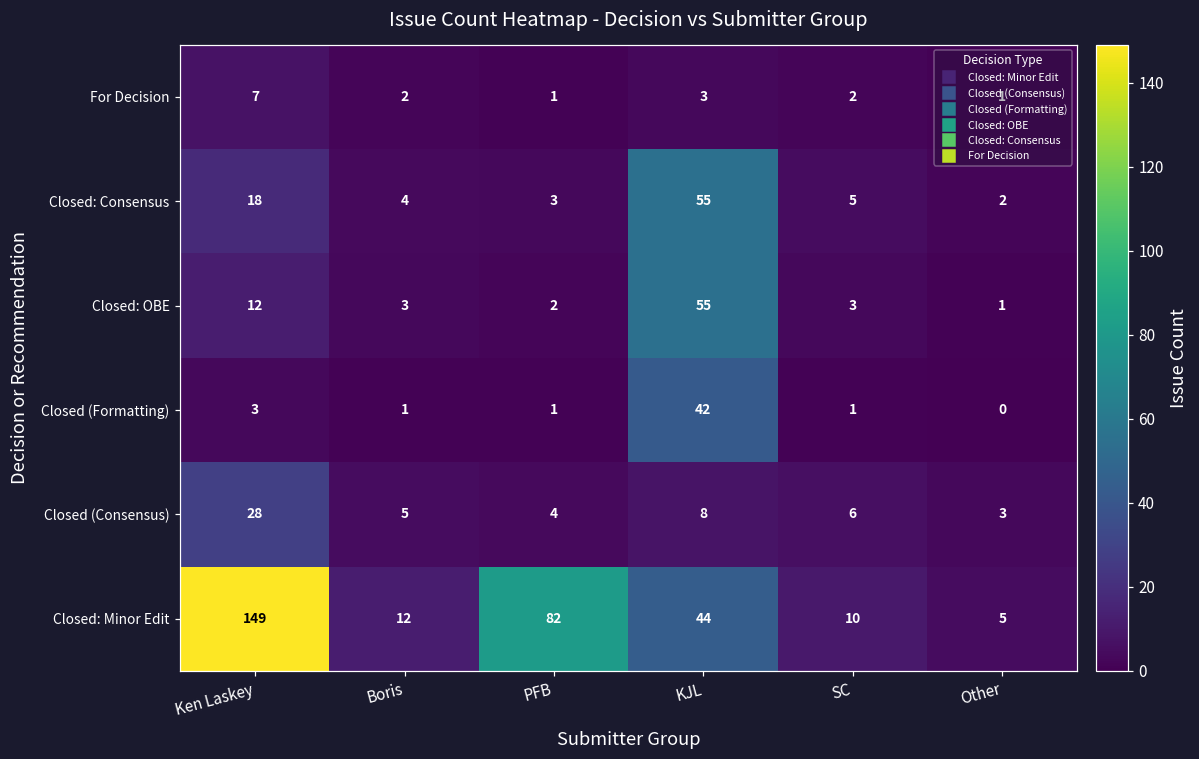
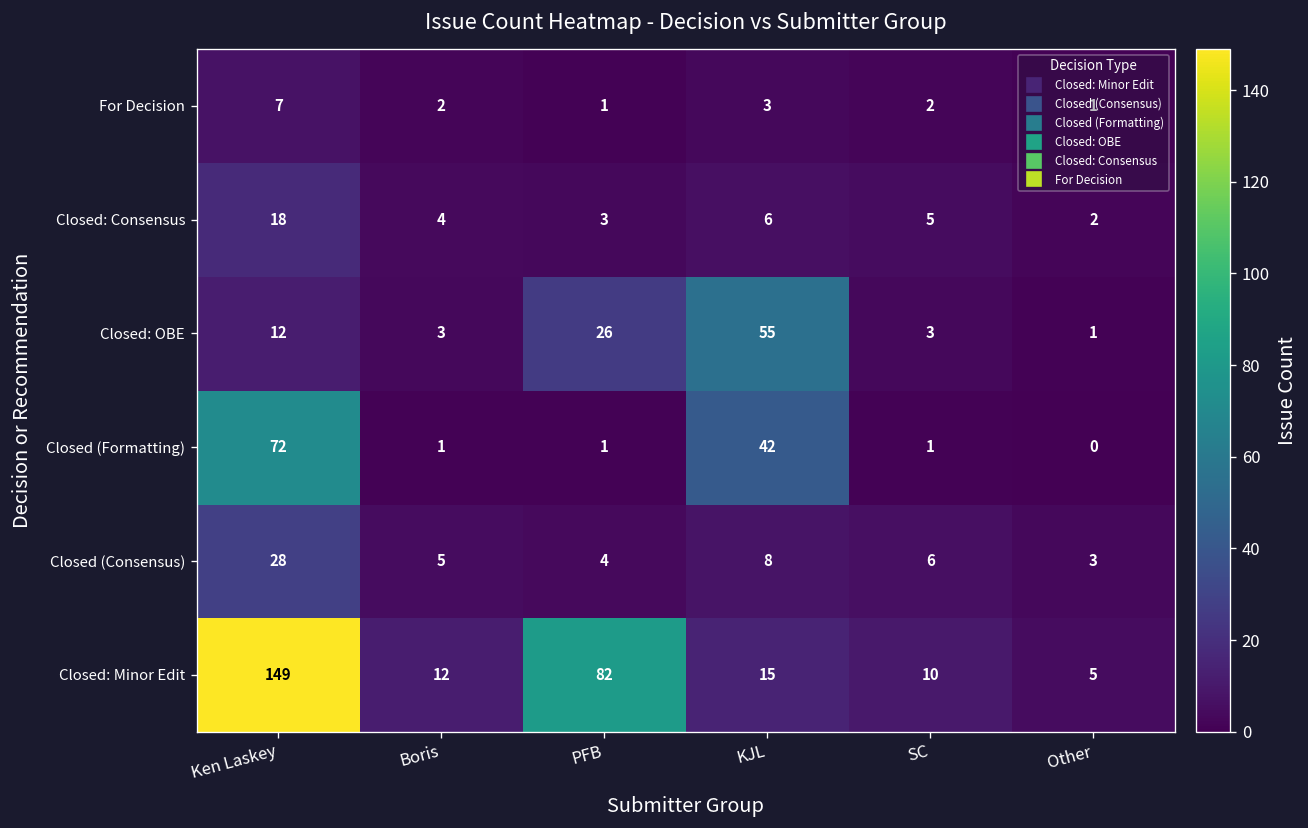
  {
    "For Decision": {
      "Ken Laskey": 7,
      "Boris": 2,
      "PFB": 1,
      "KJL": 3,
      "SC": 2
    },
    "Closed: Consensus": {
      "Ken Laskey": 18,
      "Boris": 4,
      "PFB": 3,
-     "KJL": 55,
+     "KJL": 6,
      "SC": 5,
      "Other": 2
    },
    "Closed: OBE": {
      "Ken Laskey": 12,
      "Boris": 3,
-     "PFB": 2,
+     "PFB": 26,
      "KJL": 55,
      "SC": 3,
      "Other": 1
    },
    "Closed (Formatting)": {
-     "Ken Laskey": 3,
+     "Ken Laskey": 72,
      "Boris": 1,
      "PFB": 1,
      "KJL": 42,
      "SC": 1,
      "Other": 0
    },
    "Closed (Consensus)": {
      "Ken Laskey": 28,
      "Boris": 5,
      "PFB": 4,
      "KJL": 8,
      "SC": 6,
      "Other": 3
    },
    "Closed: Minor Edit": {
      "Ken Laskey": 149,
      "Boris": 12,
      "PFB": 82,
-     "KJL": 44,
+     "KJL": 15,
      "SC": 10,
      "Other": 5
    }
  }
